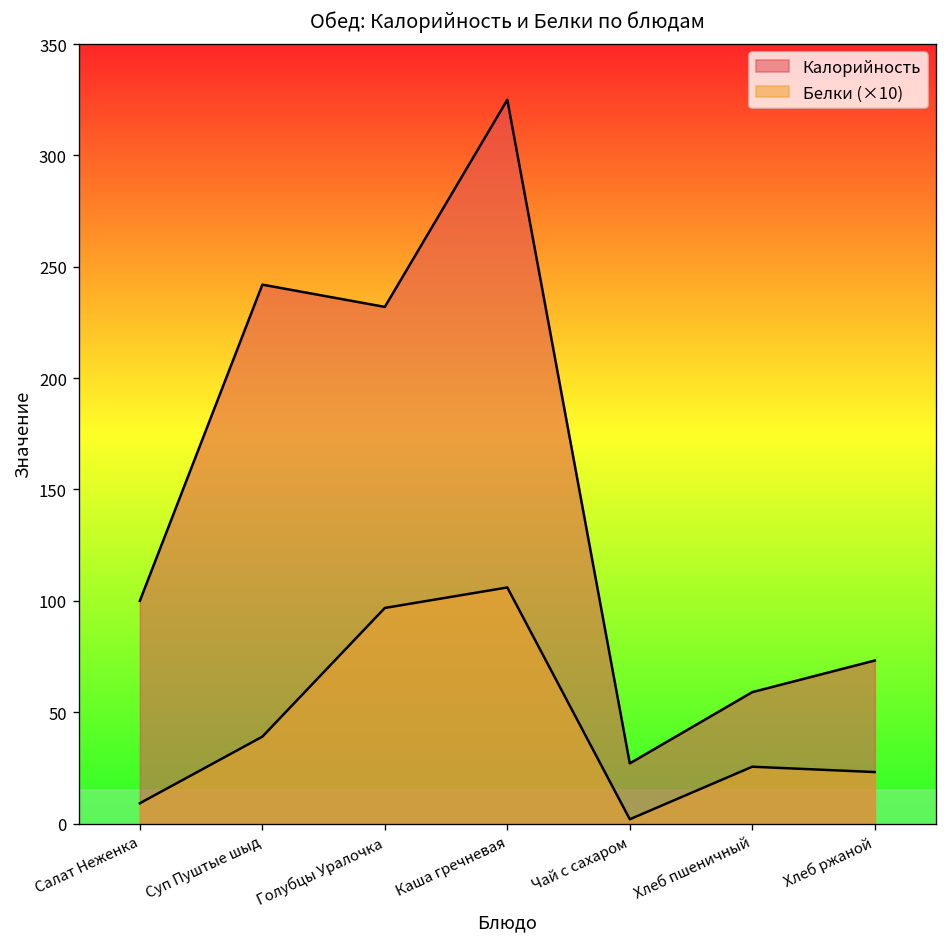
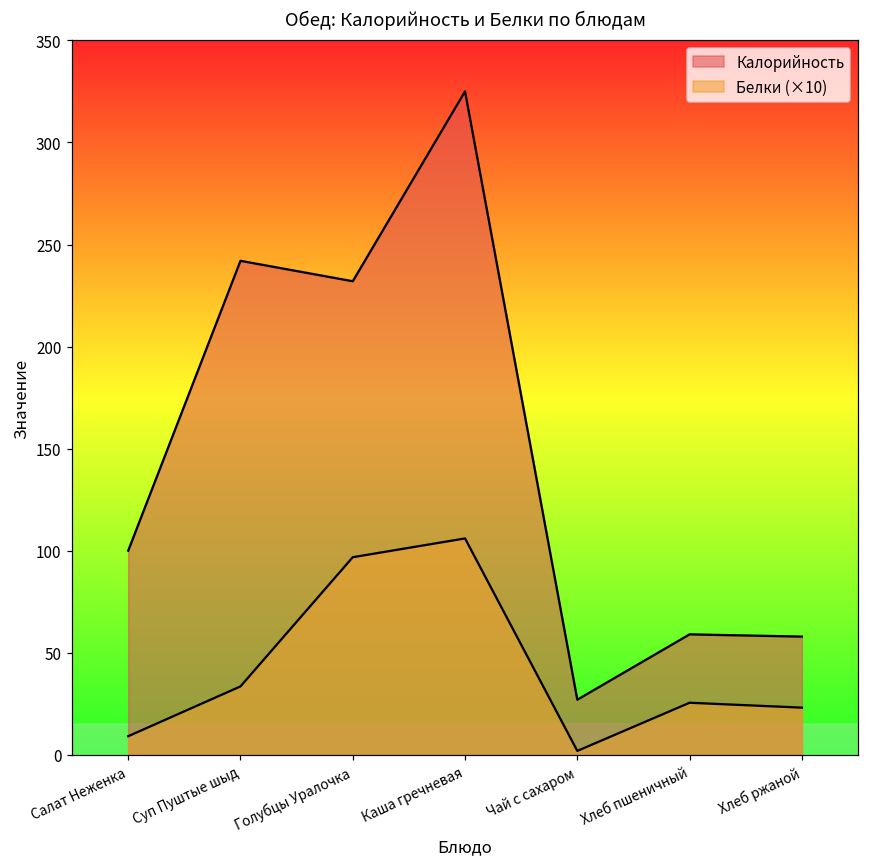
  {
    "Калорийность": {
      "Салат Неженка": 100,
      "Суп Пуштые шыд": 242,
      "Голубцы Уралочка": 232,
      "Каша гречневая": 325,
      "Чай с сахаром": 27,
      "Хлеб пшеничный": 59,
-     "Хлеб ржаной": 73
+     "Хлеб ржаной": 58
    },
    "Белки (×10)": {
-     "Суп Пуштые шыд": 39,
+     "Суп Пуштые шыд": 34,
      "Голубцы Уралочка": 97,
      "Каша гречневая": 106,
      "Хлеб пшеничный": 26,
      "Хлеб ржаной": 23
    }
  }
